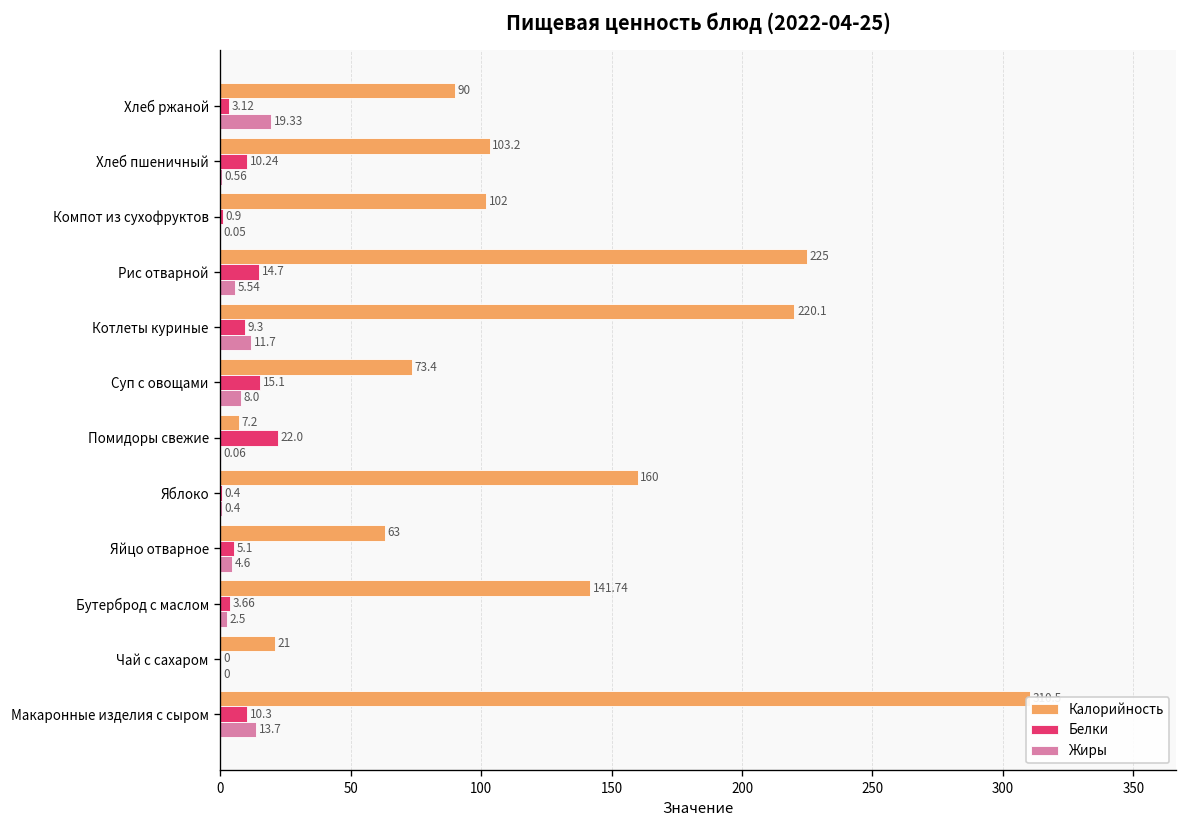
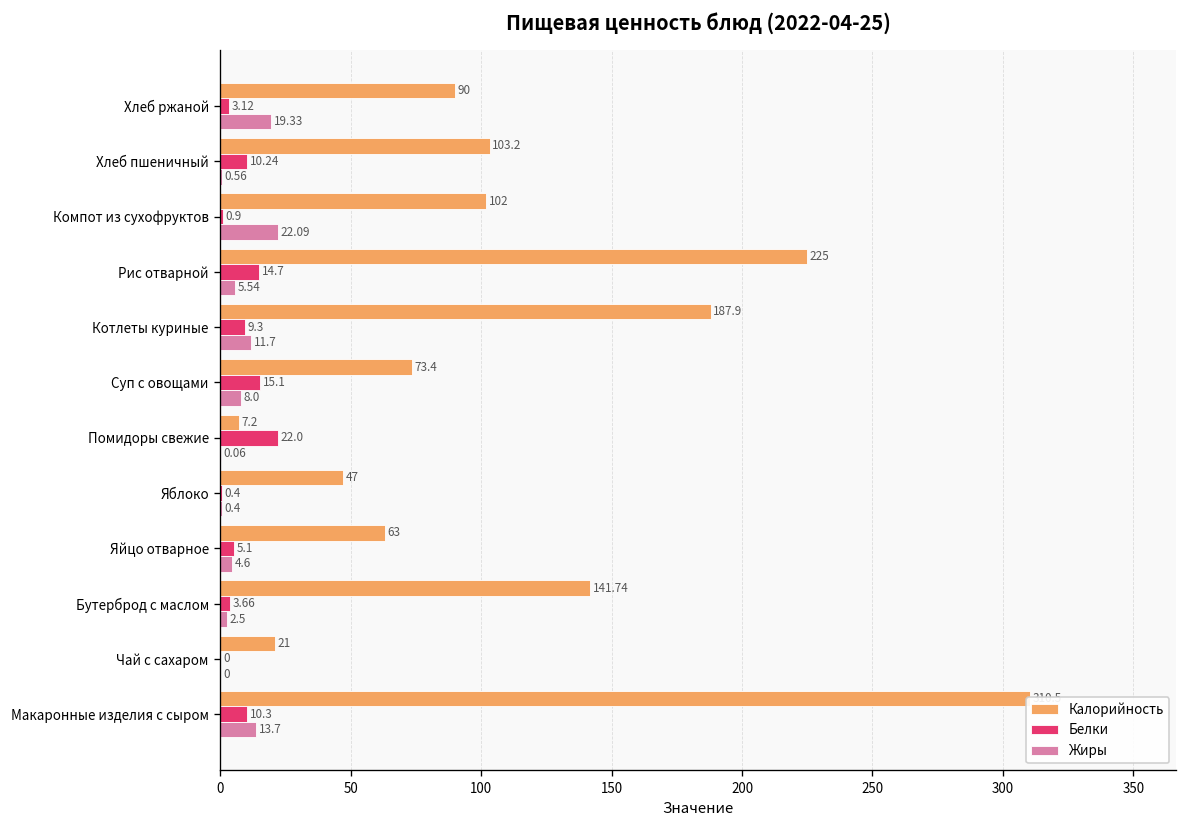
  {
    "Калорийность": {
      "Хлеб ржаной": 90,
      "Хлеб пшеничный": 103.2,
      "Компот из сухофруктов": 102,
      "Рис отварной": 225,
-     "Котлеты куриные": 220.1,
+     "Котлеты куриные": 187.9,
      "Суп с овощами": 73.4,
      "Помидоры свежие": 7.2,
-     "Яблоко": 160,
+     "Яблоко": 47,
      "Яйцо отварное": 63,
      "Бутерброд с маслом": 141.74,
      "Чай с сахаром": 21
    },
    "Белки": {
      "Хлеб ржаной": 3.12,
      "Хлеб пшеничный": 10.24,
      "Компот из сухофруктов": 0.9,
      "Рис отварной": 14.7,
      "Котлеты куриные": 9.3,
      "Суп с овощами": 15.1,
      "Помидоры свежие": 22.0,
      "Яблоко": 0.4,
      "Яйцо отварное": 5.1,
      "Бутерброд с маслом": 3.66,
      "Чай с сахаром": 0,
      "Макаронные изделия с сыром": 10.3
    },
    "Жиры": {
      "Хлеб ржаной": 19.33,
      "Хлеб пшеничный": 0.56,
-     "Компот из сухофруктов": 0.05,
+     "Компот из сухофруктов": 22.09,
      "Рис отварной": 5.54,
      "Котлеты куриные": 11.7,
      "Суп с овощами": 8.0,
      "Помидоры свежие": 0.06,
      "Яблоко": 0.4,
      "Яйцо отварное": 4.6,
      "Бутерброд с маслом": 2.5,
      "Чай с сахаром": 0,
      "Макаронные изделия с сыром": 13.7
    }
  }
